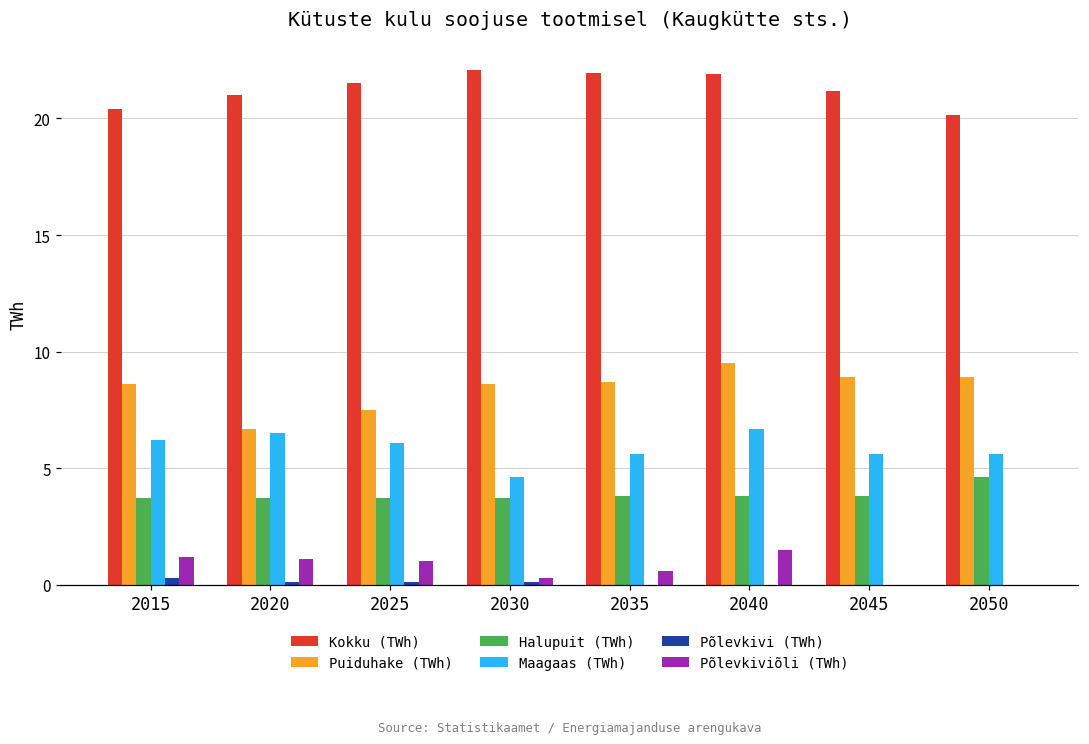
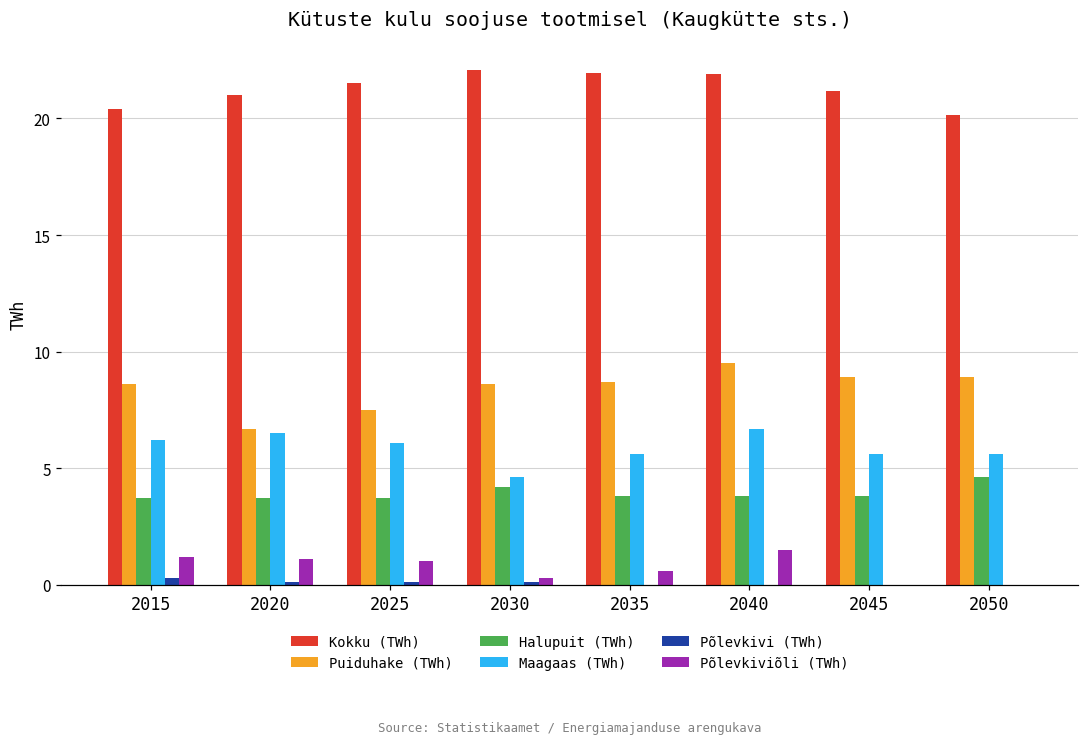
  {
    "Kokku (TWh)": {
      "2015": 20.4,
      "2020": 21.0,
      "2025": 21.5,
      "2030": 22.1,
      "2035": 22.0,
      "2040": 21.9,
      "2045": 21.2,
      "2050": 20.1
    },
    "Puiduhake (TWh)": {
      "2015": 8.6,
      "2020": 6.7,
      "2025": 7.5,
      "2030": 8.6,
      "2035": 8.7,
      "2040": 9.5,
      "2045": 8.9,
      "2050": 8.9
    },
    "Halupuit (TWh)": {
      "2015": 3.7,
      "2020": 3.7,
      "2025": 3.7,
-     "2030": 3.7,
+     "2030": 4.2,
      "2035": 3.8,
      "2040": 3.8,
      "2045": 3.8,
      "2050": 4.6
    },
    "Maagaas (TWh)": {
      "2015": 6.2,
      "2020": 6.5,
      "2025": 6.1,
      "2030": 4.6,
      "2035": 5.6,
      "2040": 6.7,
      "2045": 5.6,
      "2050": 5.6
    },
    "Põlevkivi (TWh)": {
      "2015": 0.3,
      "2035": 0.0,
      "2040": 0.0,
      "2045": 0.0,
      "2050": 0.0
    },
    "Põlevkiviõli (TWh)": {
      "2015": 1.2,
      "2020": 1.1,
      "2025": 1.0,
      "2030": 0.3,
      "2035": 0.6,
      "2040": 1.5,
      "2045": 0.0,
      "2050": 0.0
    }
  }
